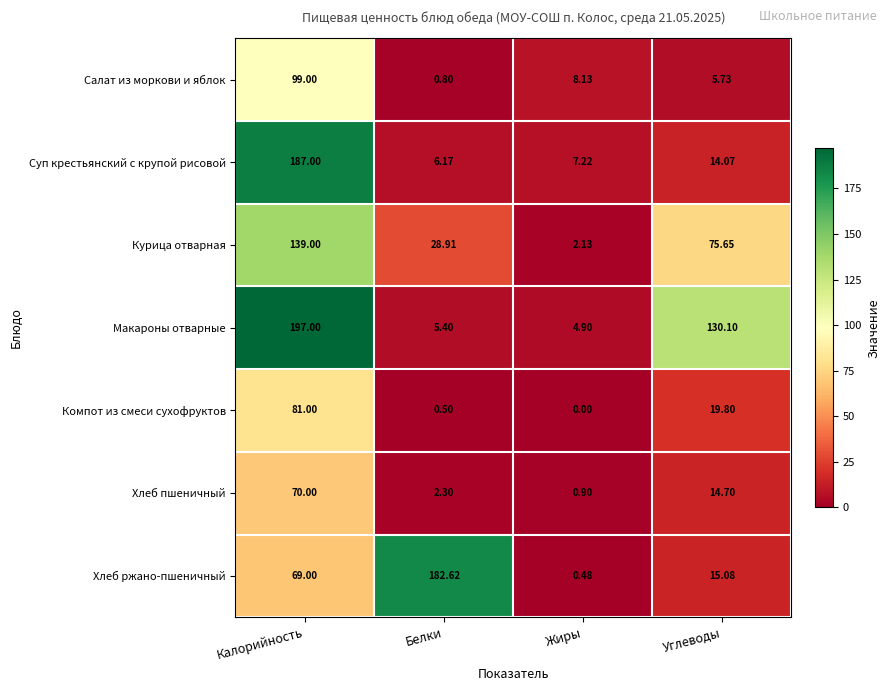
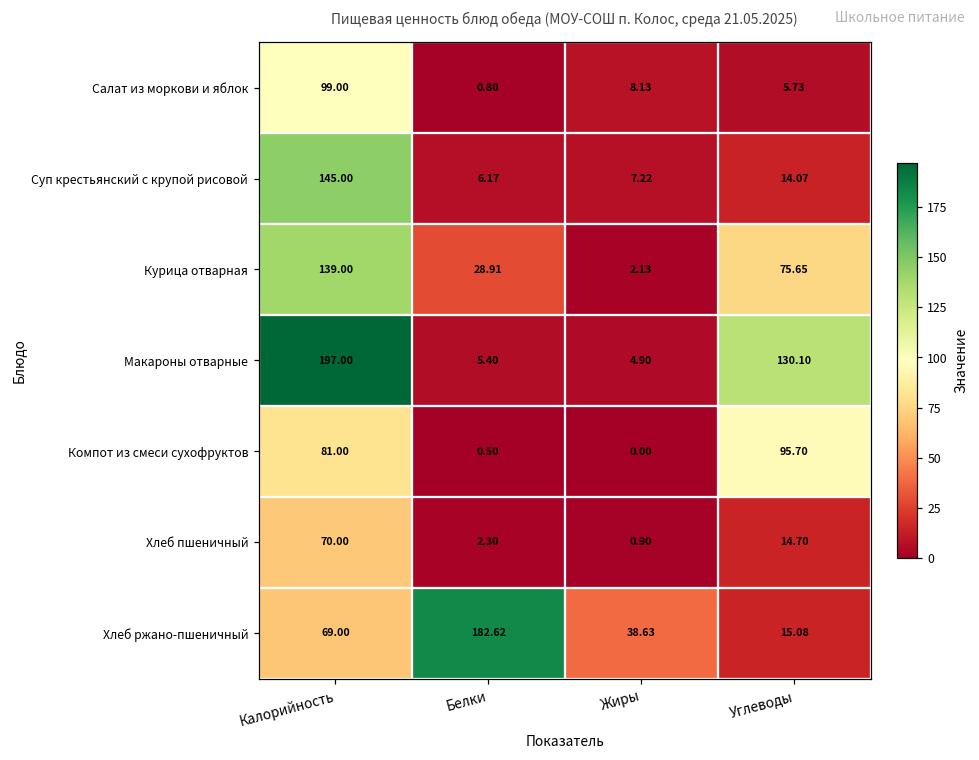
  {
    "Салат из моркови и яблок": {
      "Калорийность": 99.00,
      "Белки": 0.80,
      "Жиры": 8.13,
      "Углеводы": 5.73
    },
    "Суп крестьянский с крупой рисовой": {
-     "Калорийность": 187.00,
+     "Калорийность": 145.00,
      "Белки": 6.17,
      "Жиры": 7.22,
      "Углеводы": 14.07
    },
    "Курица отварная": {
      "Калорийность": 139.00,
      "Белки": 28.91,
      "Жиры": 2.13,
      "Углеводы": 75.65
    },
    "Макароны отварные": {
      "Калорийность": 197.00,
      "Белки": 5.40,
      "Жиры": 4.90,
      "Углеводы": 130.10
    },
    "Компот из смеси сухофруктов": {
      "Калорийность": 81.00,
      "Белки": 0.50,
      "Жиры": 0.00,
-     "Углеводы": 19.80
+     "Углеводы": 95.70
    },
    "Хлеб пшеничный": {
      "Калорийность": 70.00,
      "Белки": 2.30,
      "Жиры": 0.90,
      "Углеводы": 14.70
    },
    "Хлеб ржано-пшеничный": {
      "Калорийность": 69.00,
      "Белки": 182.62,
-     "Жиры": 0.48,
+     "Жиры": 38.63,
      "Углеводы": 15.08
    }
  }
